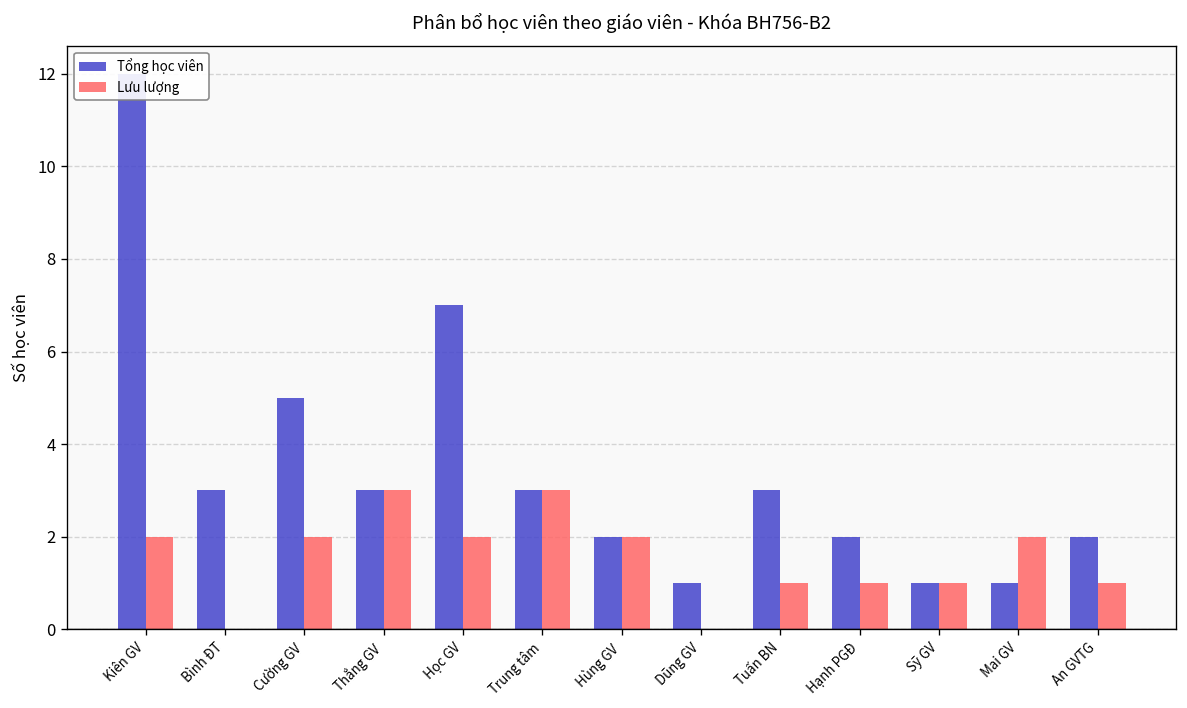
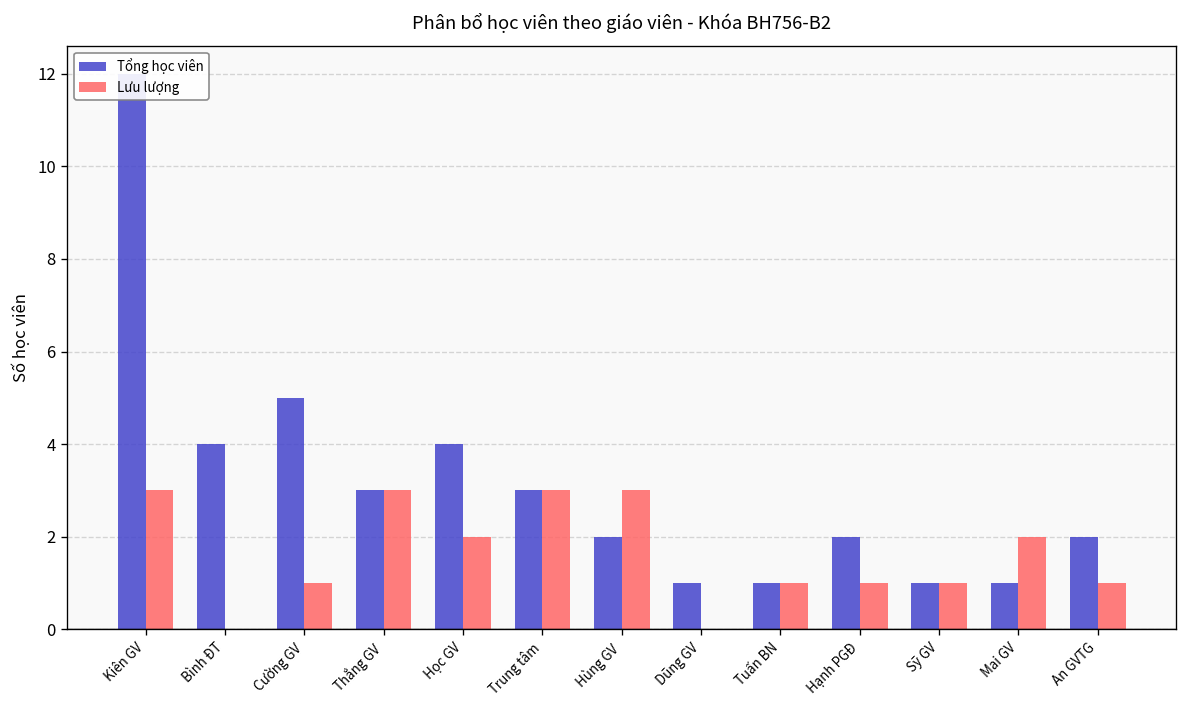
  {
    "Tổng học viên": {
-     "Bình ĐT": 3,
+     "Bình ĐT": 4,
      "Cường GV": 5,
      "Thắng GV": 3,
-     "Học GV": 7,
+     "Học GV": 4,
      "Trung tâm": 3,
      "Hùng GV": 2,
      "Dũng GV": 1,
-     "Tuấn BN": 3,
+     "Tuấn BN": 1,
      "Hạnh PGĐ": 2,
      "Sỹ GV": 1,
      "Mai GV": 1,
      "An GVTG": 2
    },
    "Lưu lượng": {
-     "Kiên GV": 2,
+     "Kiên GV": 3,
      "Bình ĐT": 0,
-     "Cường GV": 2,
+     "Cường GV": 1,
      "Thắng GV": 3,
      "Học GV": 2,
      "Trung tâm": 3,
-     "Hùng GV": 2,
+     "Hùng GV": 3,
      "Dũng GV": 0,
      "Tuấn BN": 1,
      "Hạnh PGĐ": 1,
      "Sỹ GV": 1,
      "Mai GV": 2,
      "An GVTG": 1
    }
  }
